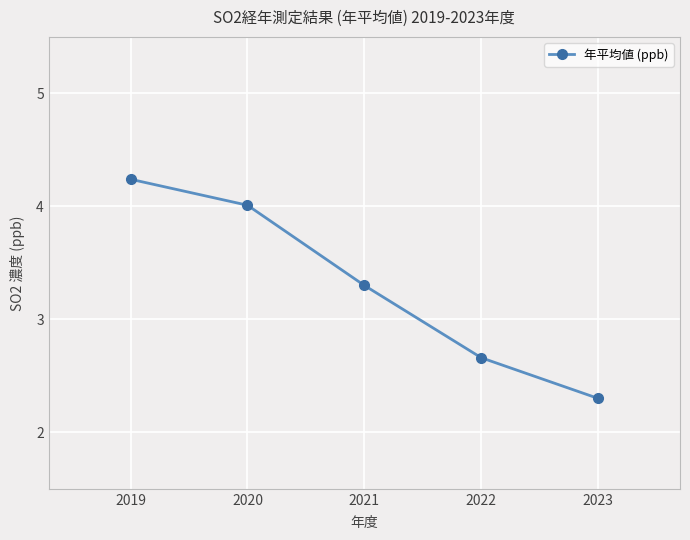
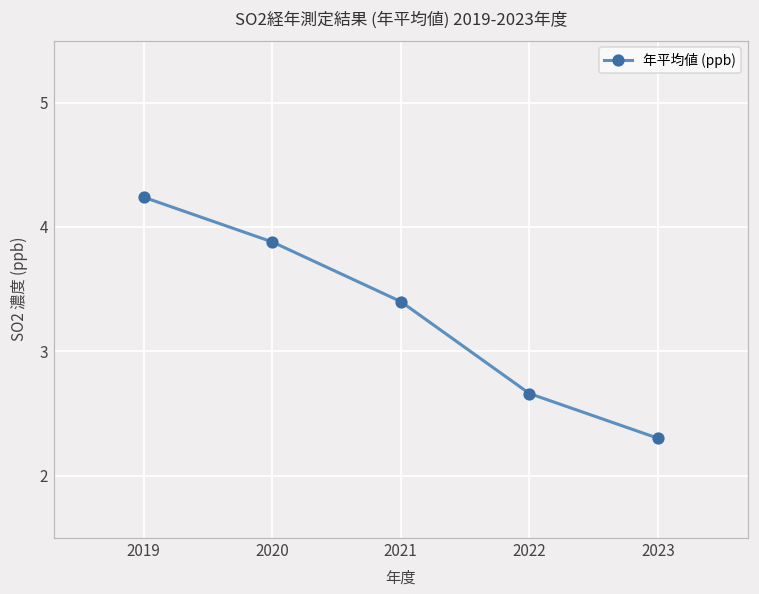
  {
    "2019": 4.24,
-   "2020": 4.01,
-   "2021": 3.3,
+   "2020": 3.88,
+   "2021": 3.4,
    "2022": 2.66,
    "2023": 2.30
  }
